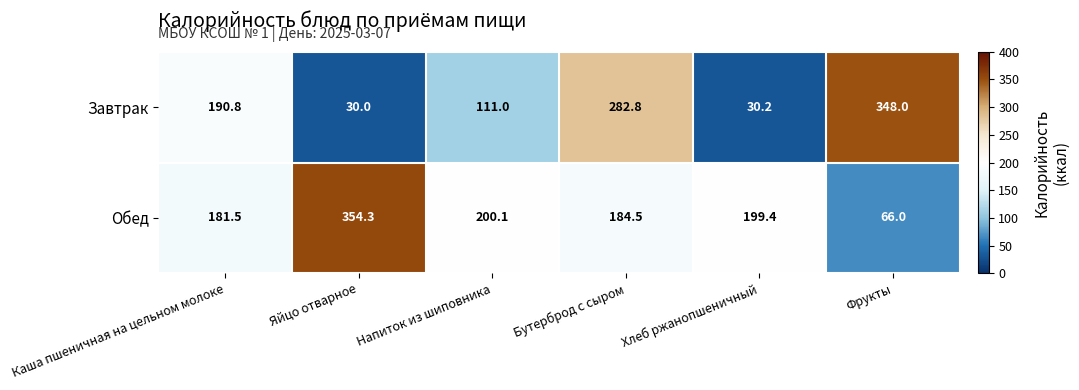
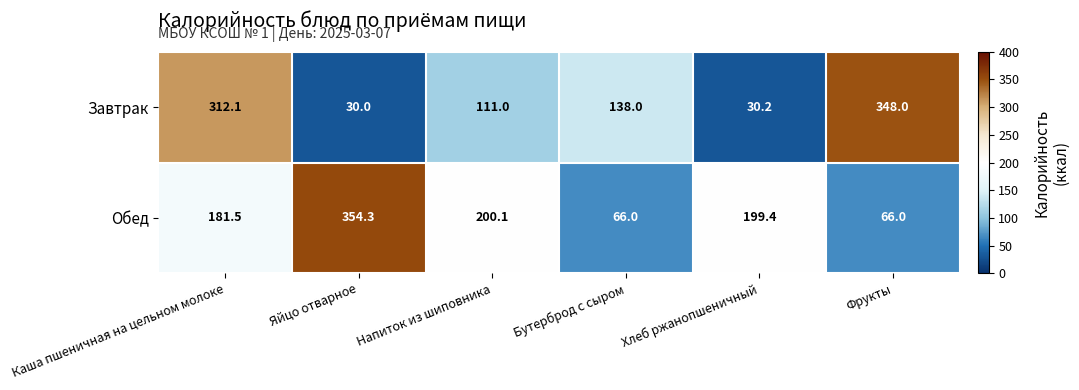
  {
    "Завтрак": {
-     "Каша пшеничная на цельном молоке": 190.8,
+     "Каша пшеничная на цельном молоке": 312.1,
      "Яйцо отварное": 30.0,
      "Напиток из шиповника": 111.0,
-     "Бутерброд с сыром": 282.8,
+     "Бутерброд с сыром": 138.0,
      "Хлеб ржанопшеничный": 30.2,
      "Фрукты": 348.0
    },
    "Обед": {
      "Каша пшеничная на цельном молоке": 181.5,
      "Яйцо отварное": 354.3,
      "Напиток из шиповника": 200.1,
-     "Бутерброд с сыром": 184.5,
+     "Бутерброд с сыром": 66.0,
      "Хлеб ржанопшеничный": 199.4,
      "Фрукты": 66.0
    }
  }
